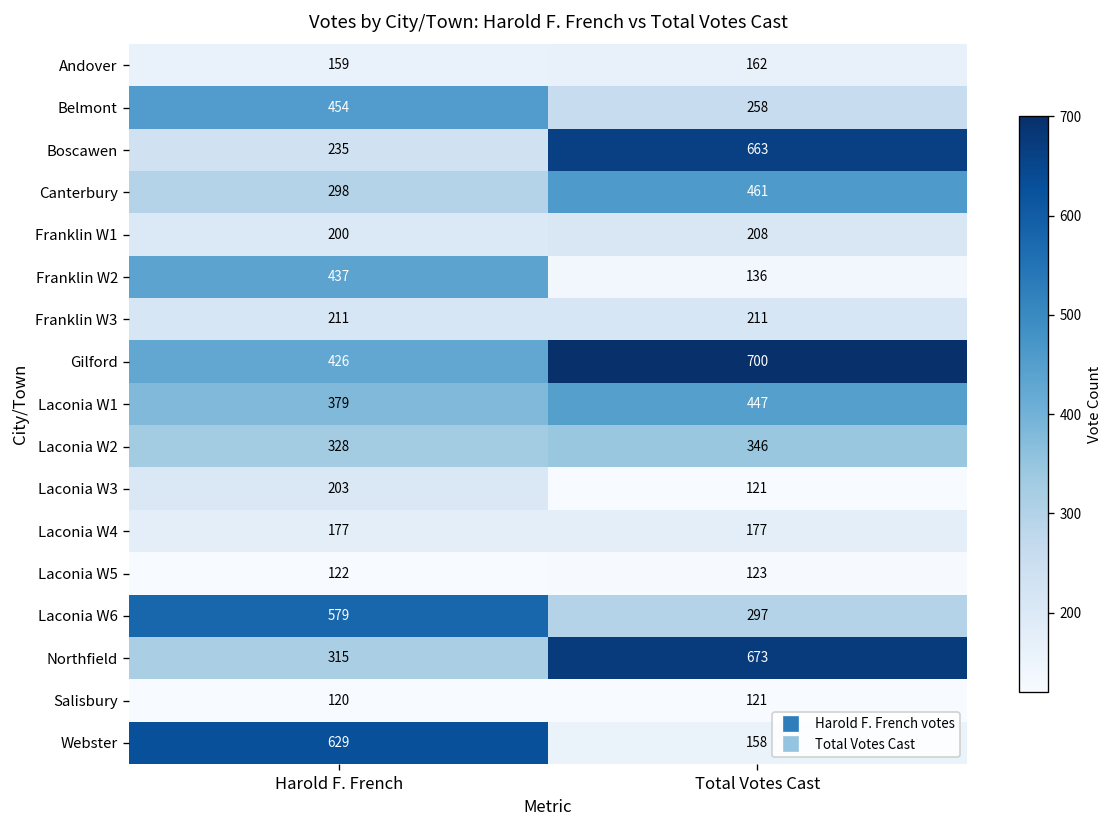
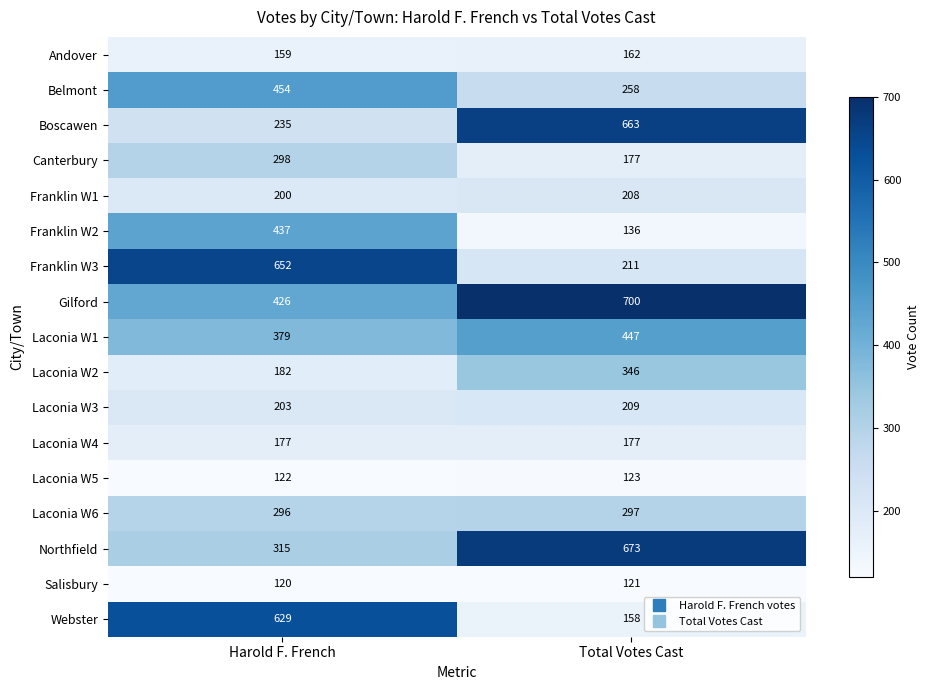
  {
    "Andover": {
      "Harold F. French": 159,
      "Total Votes Cast": 162
    },
    "Belmont": {
      "Harold F. French": 454,
      "Total Votes Cast": 258
    },
    "Boscawen": {
      "Harold F. French": 235,
      "Total Votes Cast": 663
    },
    "Canterbury": {
      "Harold F. French": 298,
-     "Total Votes Cast": 461
+     "Total Votes Cast": 177
    },
    "Franklin W1": {
      "Harold F. French": 200,
      "Total Votes Cast": 208
    },
    "Franklin W2": {
      "Harold F. French": 437,
      "Total Votes Cast": 136
    },
    "Franklin W3": {
-     "Harold F. French": 211,
+     "Harold F. French": 652,
      "Total Votes Cast": 211
    },
    "Gilford": {
      "Harold F. French": 426,
      "Total Votes Cast": 700
    },
    "Laconia W1": {
      "Harold F. French": 379,
      "Total Votes Cast": 447
    },
    "Laconia W2": {
-     "Harold F. French": 328,
+     "Harold F. French": 182,
      "Total Votes Cast": 346
    },
    "Laconia W3": {
      "Harold F. French": 203,
-     "Total Votes Cast": 121
+     "Total Votes Cast": 209
    },
    "Laconia W4": {
      "Harold F. French": 177,
      "Total Votes Cast": 177
    },
    "Laconia W5": {
      "Harold F. French": 122,
      "Total Votes Cast": 123
    },
    "Laconia W6": {
-     "Harold F. French": 579,
+     "Harold F. French": 296,
      "Total Votes Cast": 297
    },
    "Northfield": {
      "Harold F. French": 315,
      "Total Votes Cast": 673
    },
    "Salisbury": {
      "Harold F. French": 120,
      "Total Votes Cast": 121
    },
    "Webster": {
      "Harold F. French": 629,
      "Total Votes Cast": 158
    }
  }
